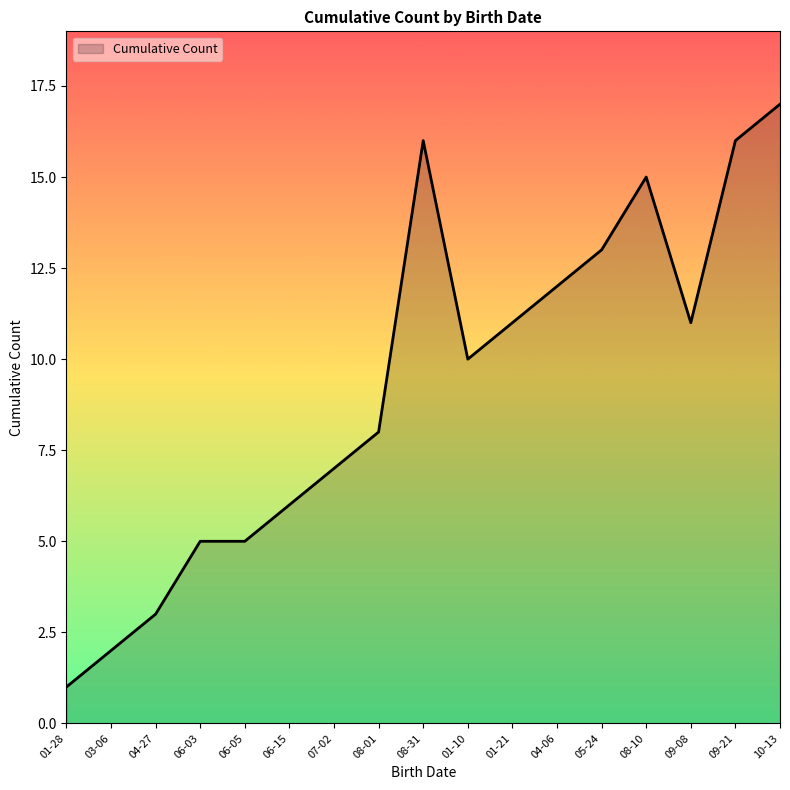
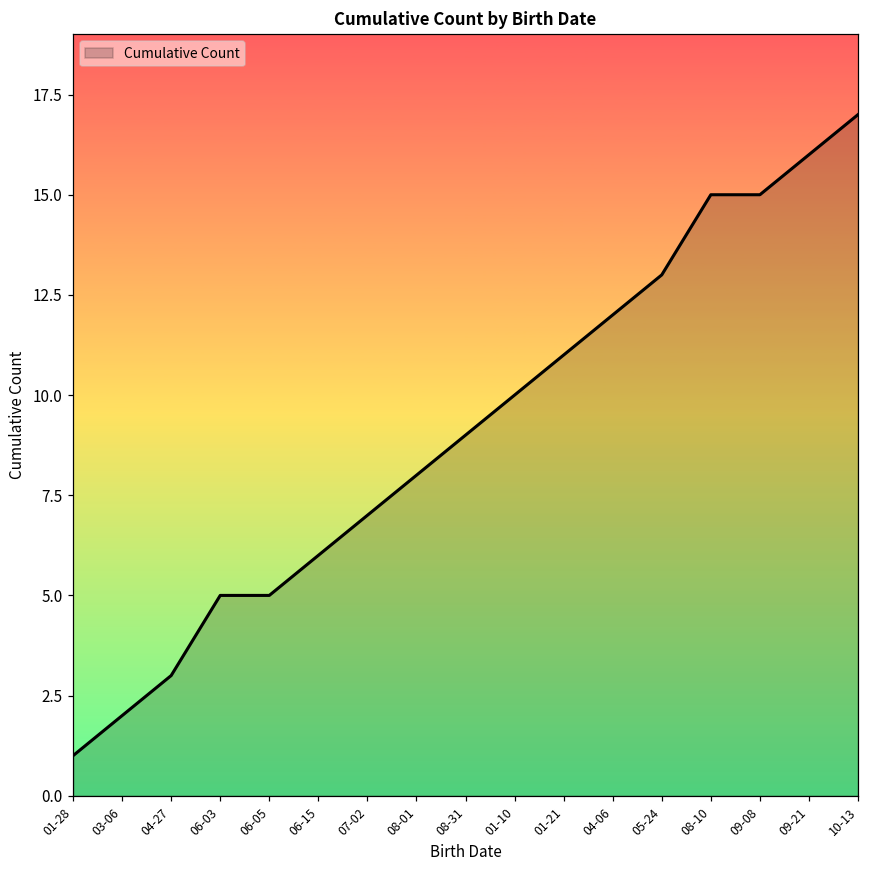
  {
    "01-28": 1,
    "03-06": 2,
    "04-27": 3,
    "06-03": 5,
    "06-05": 5,
    "06-15": 6,
    "07-02": 7,
    "08-01": 8,
-   "08-31": 16,
+   "08-31": 9,
    "01-10": 10,
    "01-21": 11,
    "04-06": 12,
    "05-24": 13,
    "08-10": 15,
-   "09-08": 11,
+   "09-08": 15,
    "09-21": 16,
    "10-13": 17
  }
